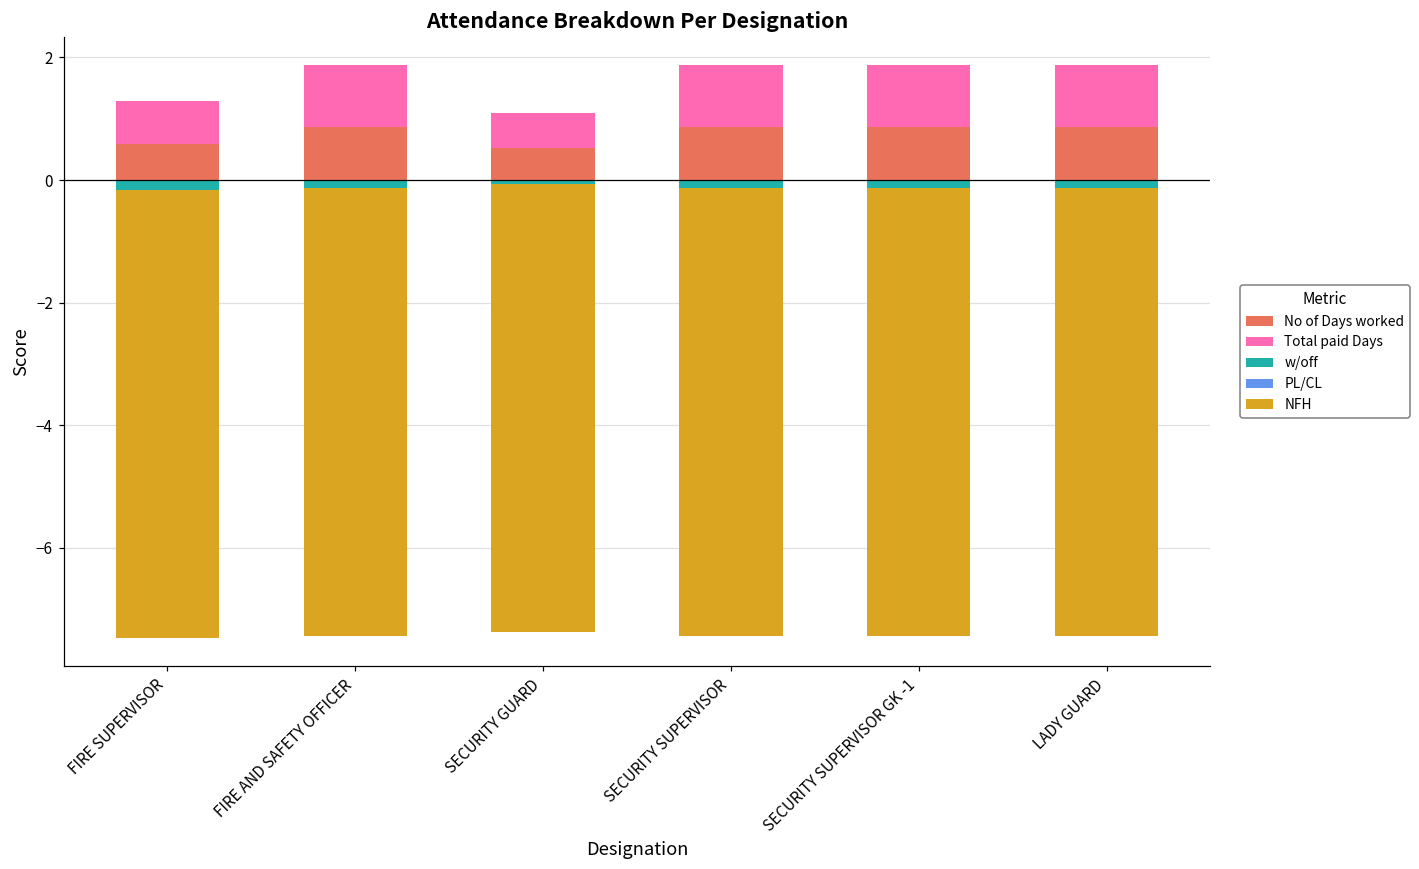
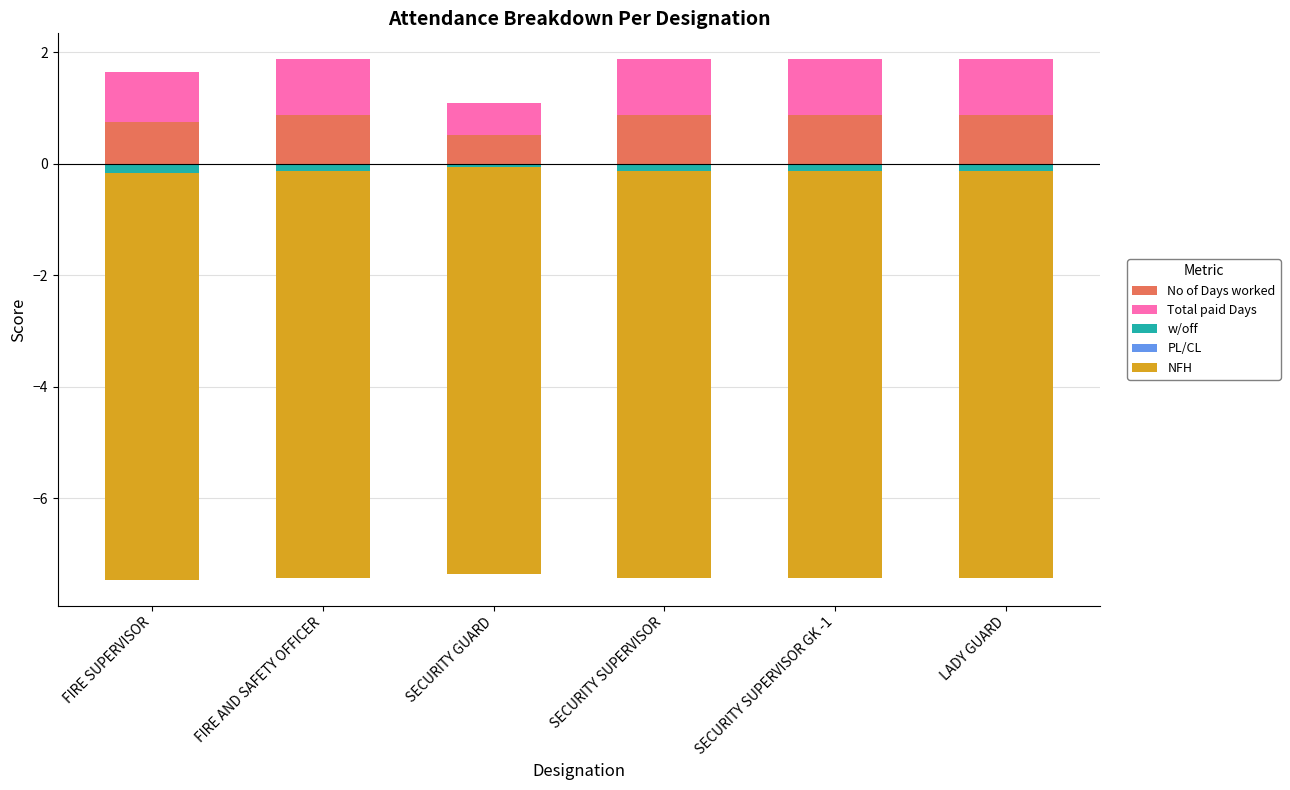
  {
    "No of Days worked": {
-     "FIRE SUPERVISOR": 0.6,
+     "FIRE SUPERVISOR": 0.7,
      "FIRE AND SAFETY OFFICER": 0.9,
      "SECURITY GUARD": 0.5,
      "SECURITY SUPERVISOR": 0.9,
      "SECURITY SUPERVISOR GK -1": 0.9,
      "LADY GUARD": 0.9
    },
    "Total paid Days": {
-     "FIRE SUPERVISOR": 0.7,
+     "FIRE SUPERVISOR": 0.9,
      "FIRE AND SAFETY OFFICER": 1.0,
      "SECURITY GUARD": 0.6,
      "SECURITY SUPERVISOR": 1.0,
      "SECURITY SUPERVISOR GK -1": 1.0,
      "LADY GUARD": 1.0
    },
    "NFH": {
      "FIRE SUPERVISOR": -7.3,
      "FIRE AND SAFETY OFFICER": -7.3,
      "SECURITY GUARD": -7.3,
      "SECURITY SUPERVISOR": -7.3,
      "SECURITY SUPERVISOR GK -1": -7.3,
      "LADY GUARD": -7.3
    }
  }
